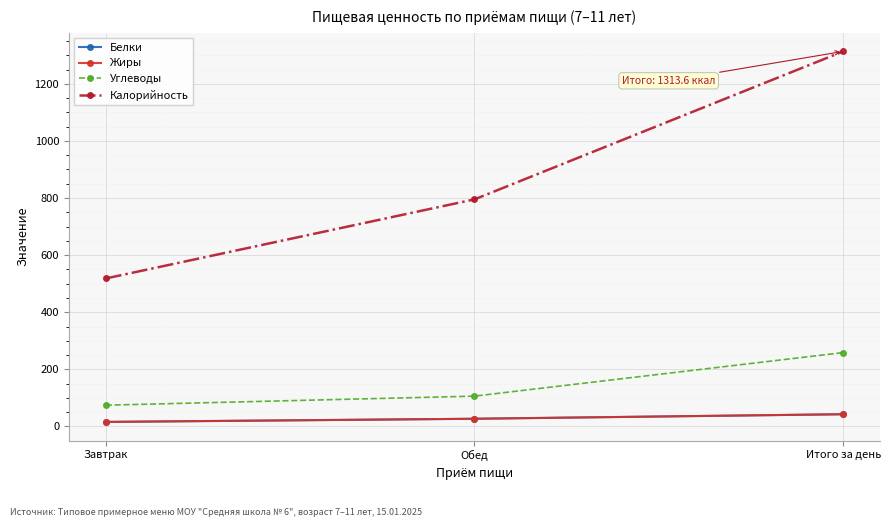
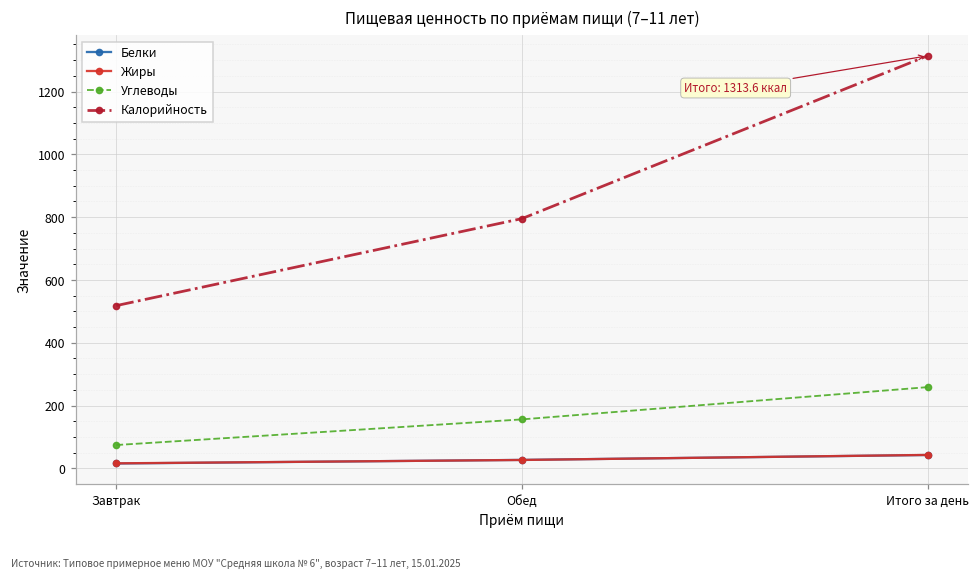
  {
    "Углеводы": {
      "Завтрак": 70,
-     "Обед": 110,
+     "Обед": 160,
      "Итого за день": 260
    }
  }
